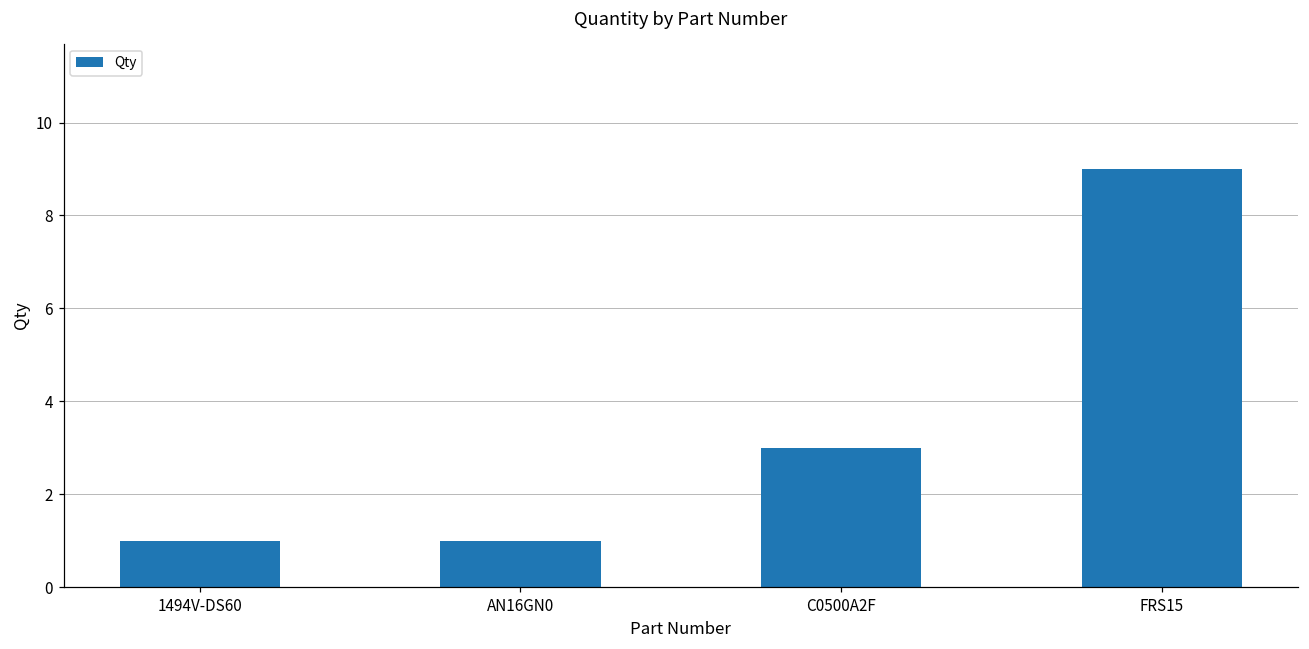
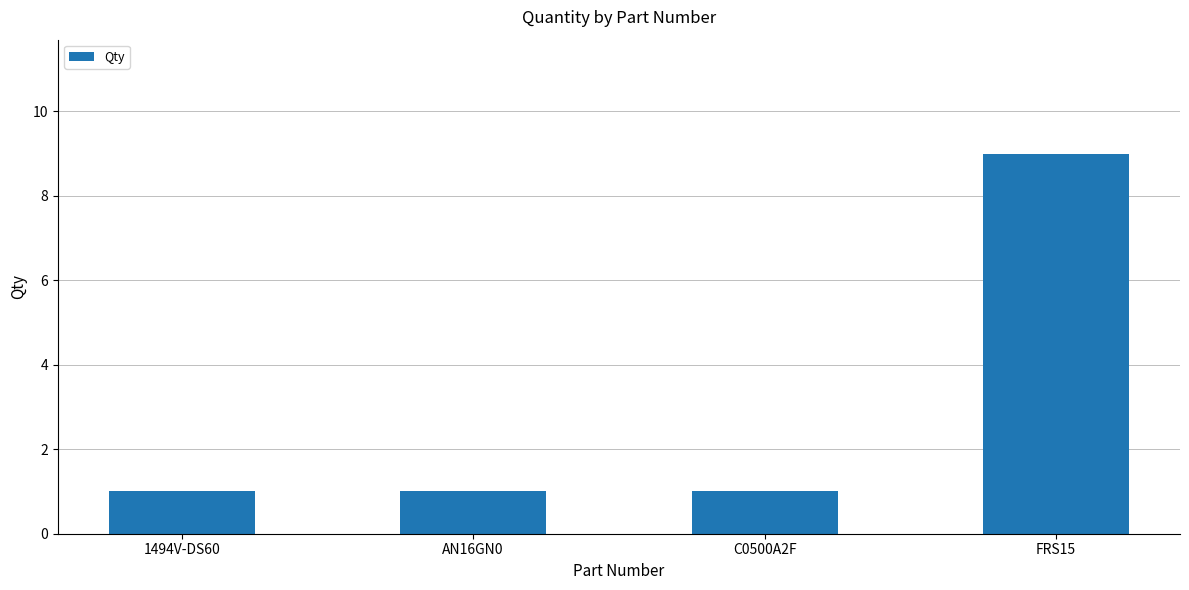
  {
    "1494V-DS60": 1,
    "AN16GN0": 1,
-   "C0500A2F": 3,
+   "C0500A2F": 1,
    "FRS15": 9
  }
